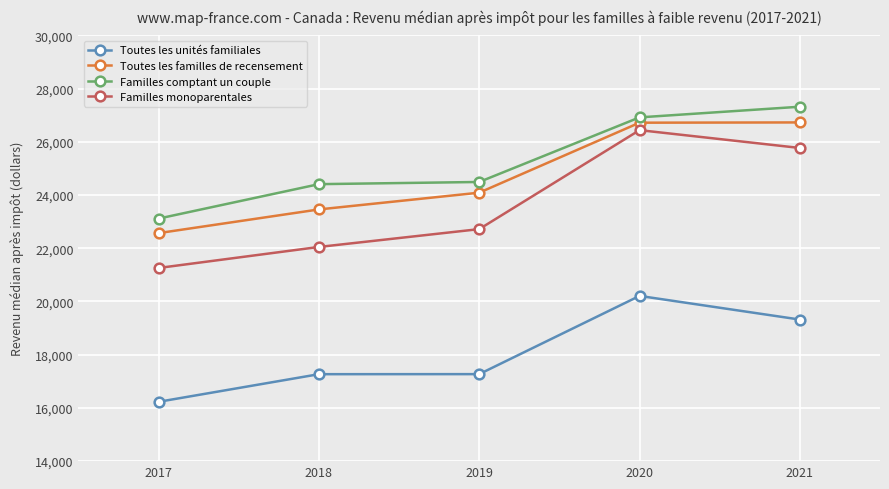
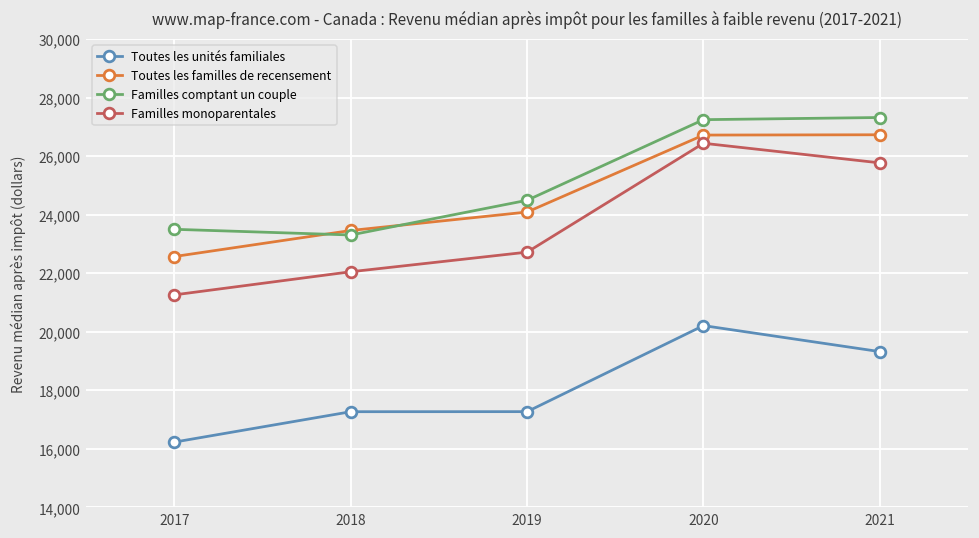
  {
    "Toutes les unités familiales": {
      "2017": "16,200",
      "2018": "17,300",
      "2019": "17,300",
      "2020": "20,200",
      "2021": "19,300"
    },
    "Familles comptant un couple": {
-     "2017": "23,100",
-     "2018": "24,400",
+     "2017": "23,500",
+     "2018": "23,300",
      "2019": "24,500",
-     "2020": "26,900",
+     "2020": "27,200",
      "2021": "27,300"
    }
  }
